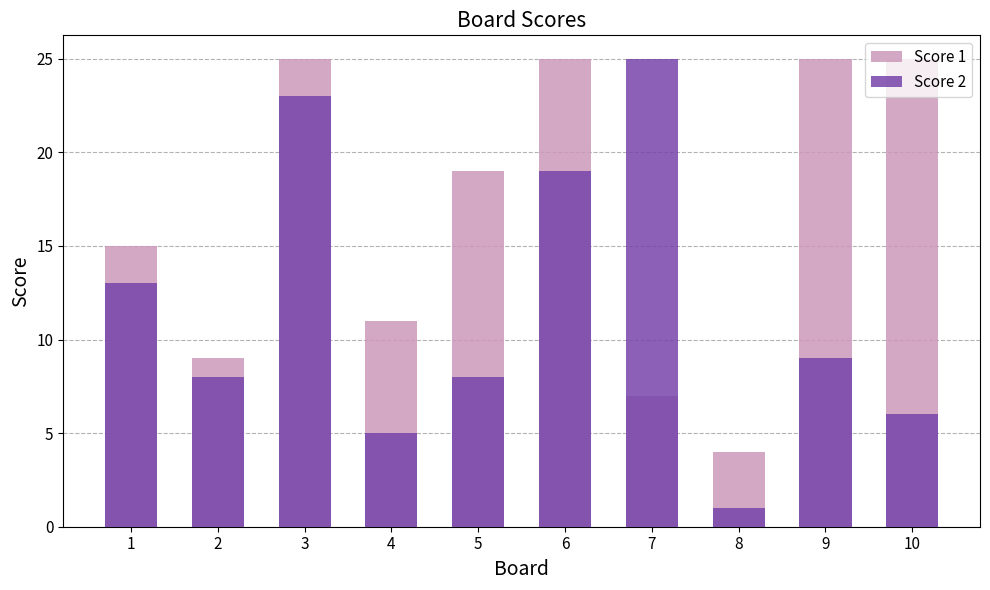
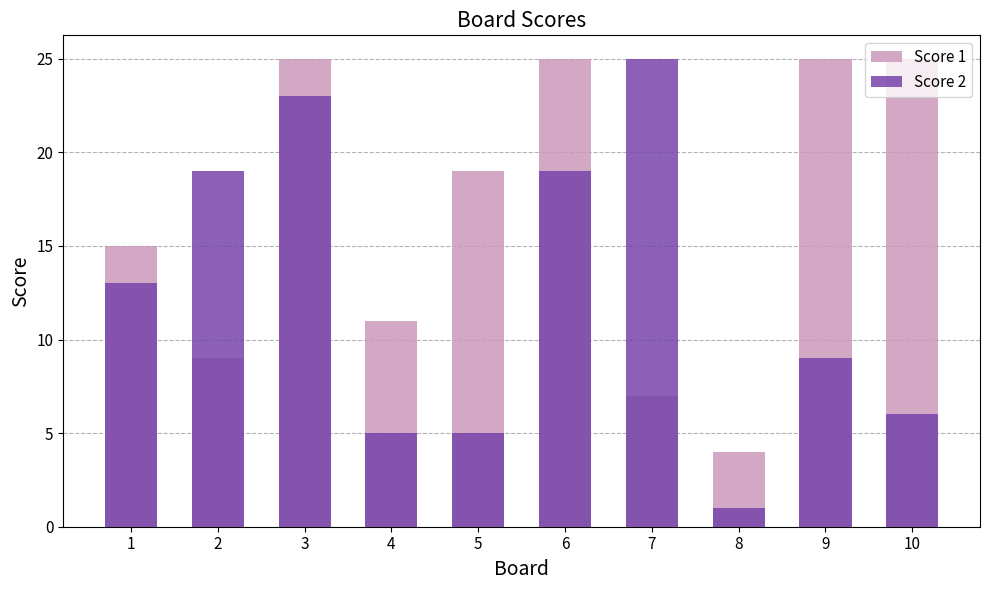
  {
    "Score 1": {
      "1": 15,
      "3": 25,
      "4": 11,
      "5": 19,
      "6": 25,
      "8": 4,
      "9": 25
    },
    "Score 2": {
-     "2": 8,
-     "5": 8,
+     "2": 19,
+     "5": 5,
      "7": 25
    }
  }
